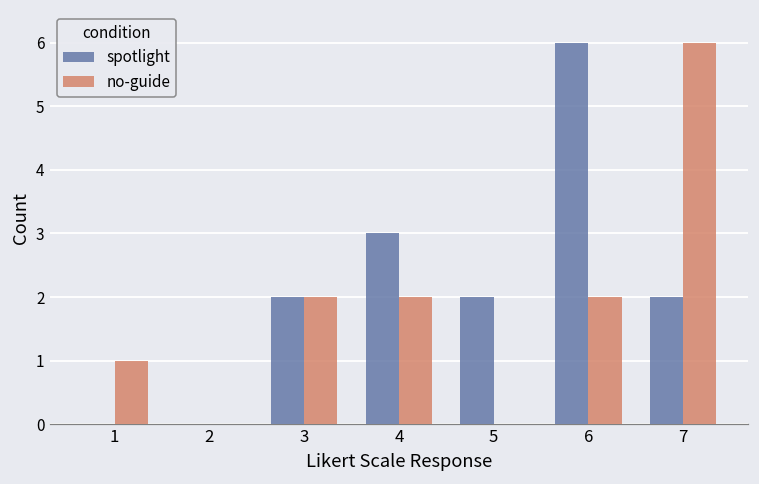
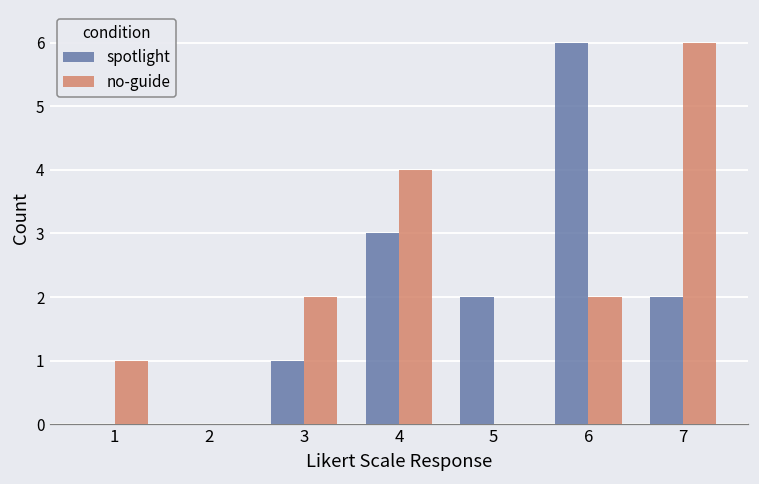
  {
    "spotlight": {
      "1": 0,
      "2": 0,
-     "3": 2,
+     "3": 1,
      "4": 3,
      "5": 2,
      "6": 6,
      "7": 2
    },
    "no-guide": {
      "1": 1,
      "2": 0,
      "3": 2,
-     "4": 2,
+     "4": 4,
      "5": 0,
      "6": 2,
      "7": 6
    }
  }
